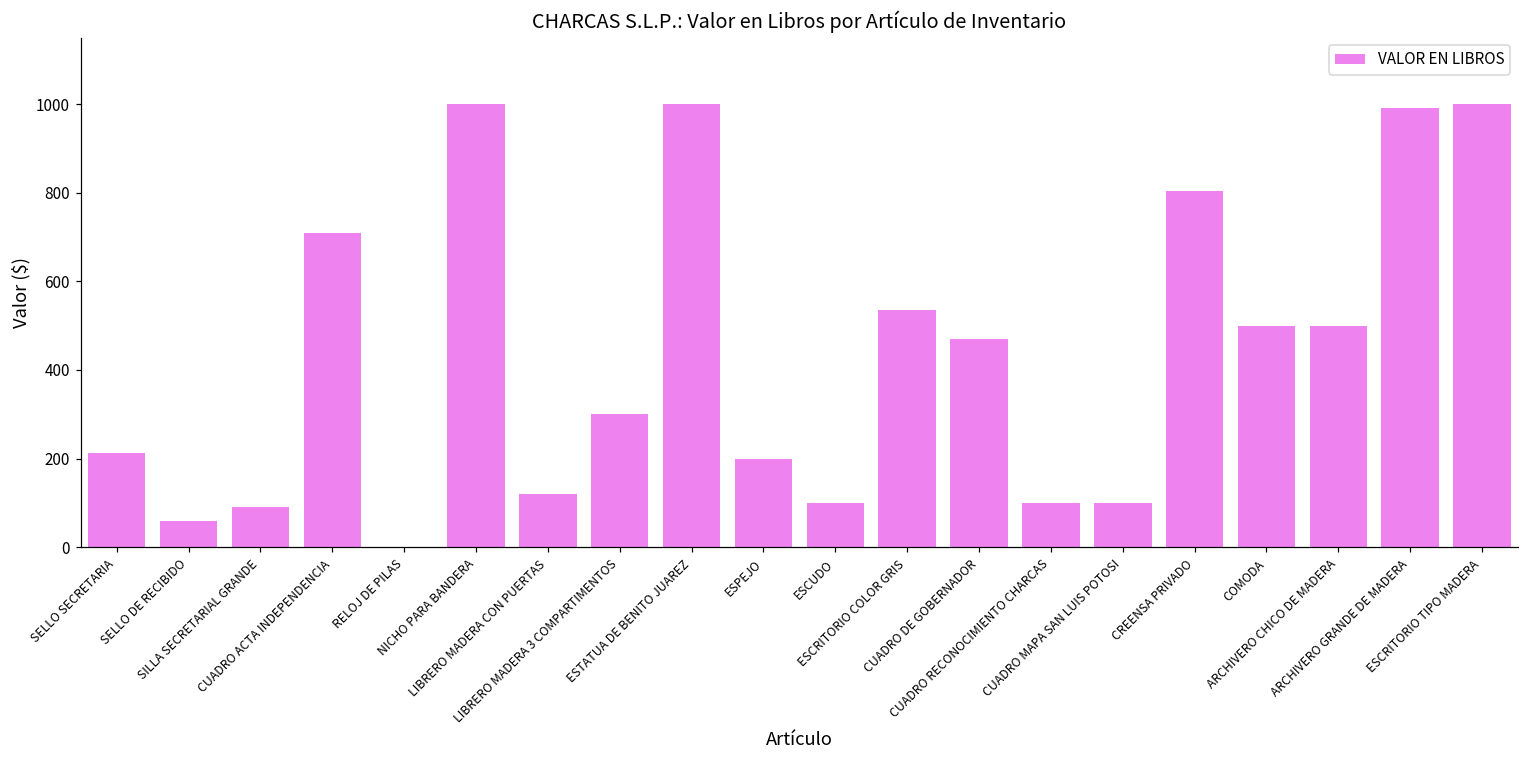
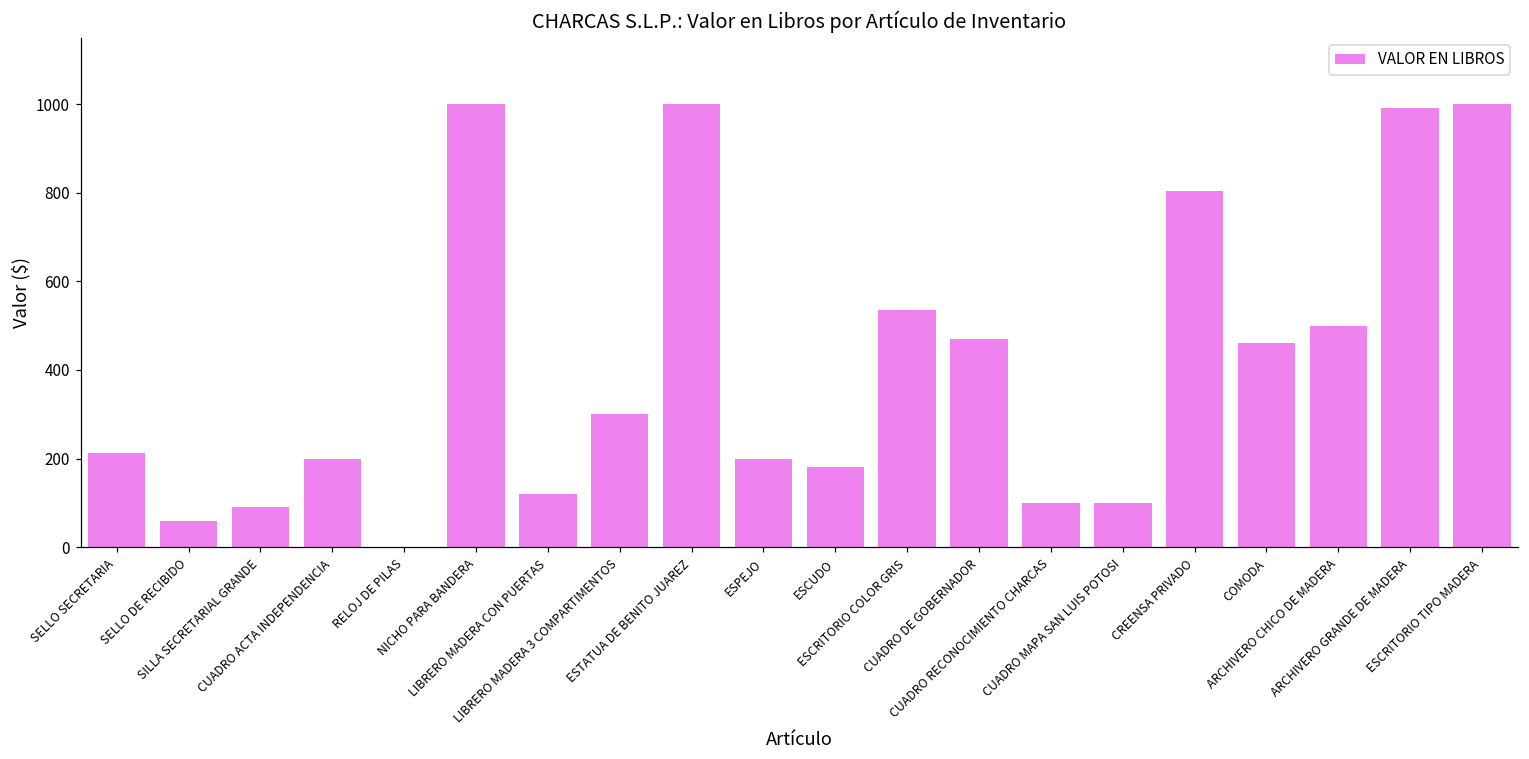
  {
    "SELLO SECRETARIA": 210,
    "SELLO DE RECIBIDO": 60,
    "SILLA SECRETARIAL GRANDE": 90,
-   "CUADRO ACTA INDEPENDENCIA": 710,
+   "CUADRO ACTA INDEPENDENCIA": 200,
    "RELOJ DE PILAS": 0,
    "NICHO PARA BANDERA": 1000,
    "LIBRERO MADERA CON PUERTAS": 120,
    "LIBRERO MADERA 3 COMPARTIMENTOS": 300,
    "ESTATUA DE BENITO JUAREZ": 1000,
    "ESPEJO": 200,
-   "ESCUDO": 100,
+   "ESCUDO": 180,
    "ESCRITORIO COLOR GRIS": 540,
    "CUADRO DE GOBERNADOR": 470,
    "CUADRO RECONOCIMIENTO CHARCAS": 100,
    "CUADRO MAPA SAN LUIS POTOSI": 100,
    "CREENSA PRIVADO": 810,
-   "COMODA": 500,
+   "COMODA": 460,
    "ARCHIVERO CHICO DE MADERA": 500,
    "ARCHIVERO GRANDE DE MADERA": 990,
    "ESCRITORIO TIPO MADERA": 1000
  }
